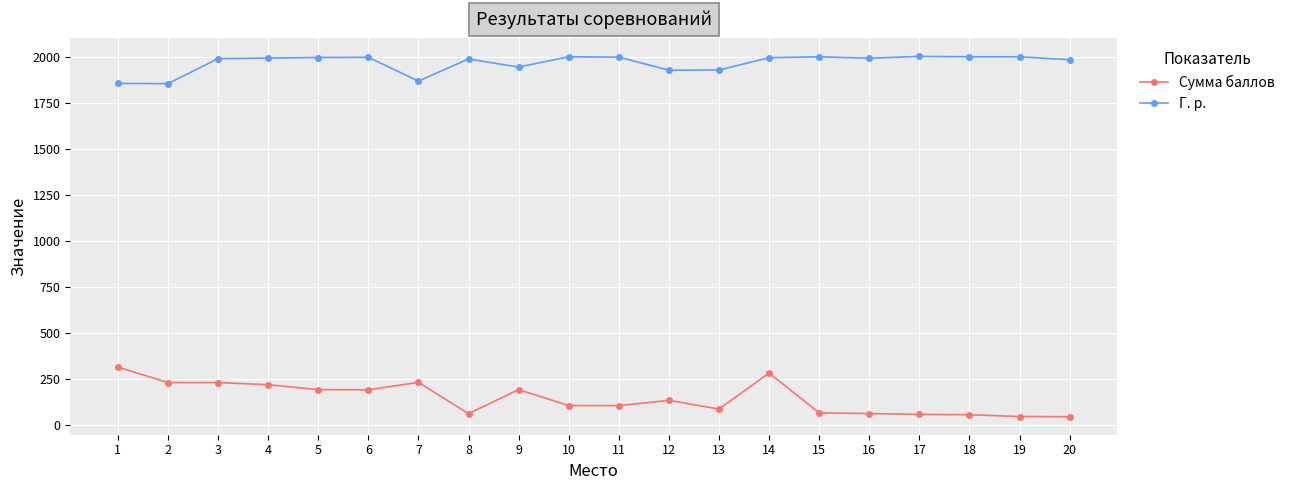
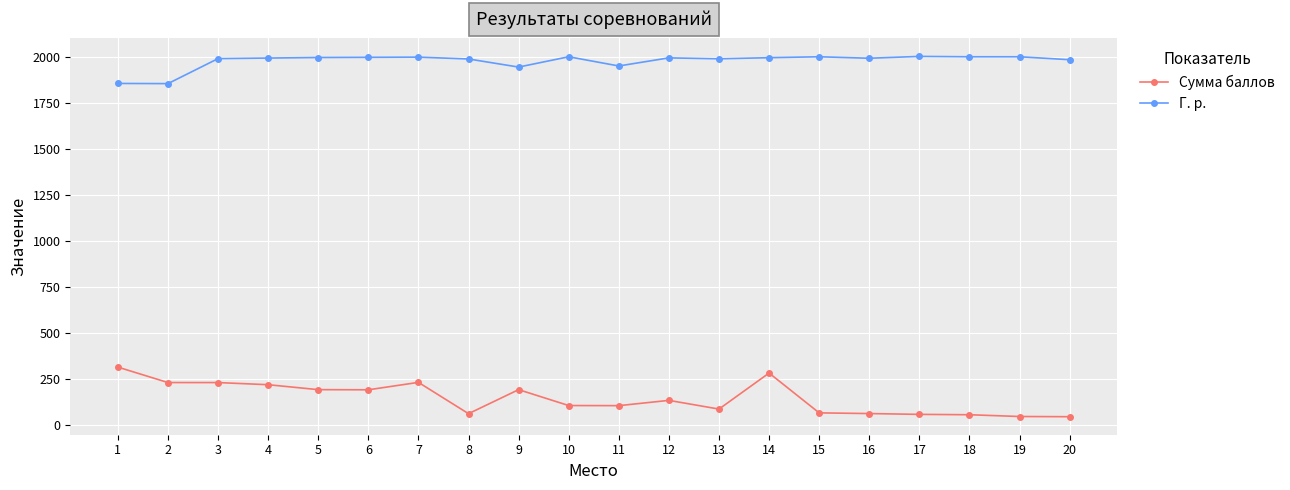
  {
    "Сумма баллов": {
      "1": 310,
      "2": 230,
      "3": 230,
      "4": 220,
      "5": 190,
      "6": 190,
      "7": 230,
      "8": 60,
      "9": 190,
      "10": 110,
      "11": 110,
      "12": 130,
      "13": 90,
      "14": 280,
      "15": 70,
      "16": 60,
      "17": 60,
      "18": 60,
      "19": 50,
      "20": 40
    },
    "Г. р.": {
      "1": 1860,
      "2": 1860,
      "3": 1990,
      "4": 2000,
      "5": 2000,
      "6": 2000,
-     "7": 1870,
+     "7": 2000,
      "8": 1990,
      "9": 1950,
      "10": 2000,
-     "11": 2000,
-     "12": 1930,
-     "13": 1930,
+     "11": 1950,
+     "12": 2000,
+     "13": 1990,
      "14": 2000,
      "15": 2000,
      "16": 1990,
      "17": 2000,
      "18": 2000,
      "19": 2000,
      "20": 1990
    }
  }
